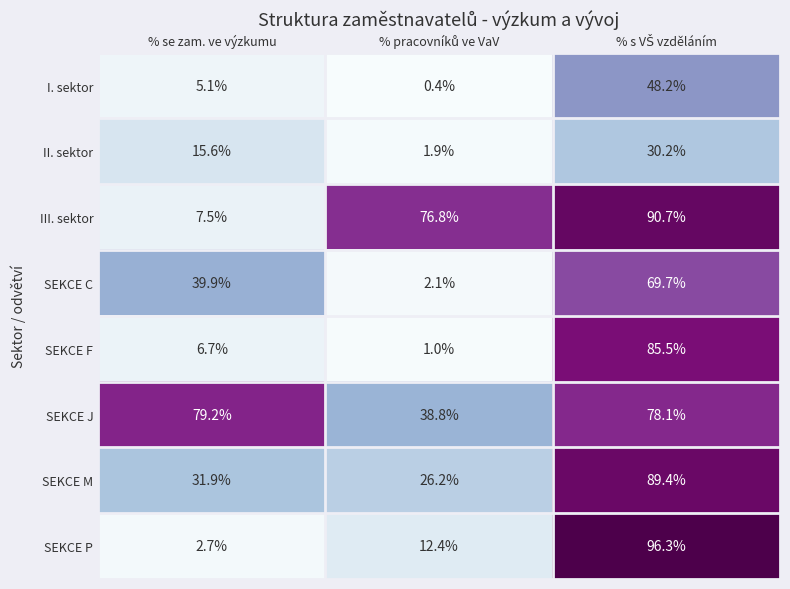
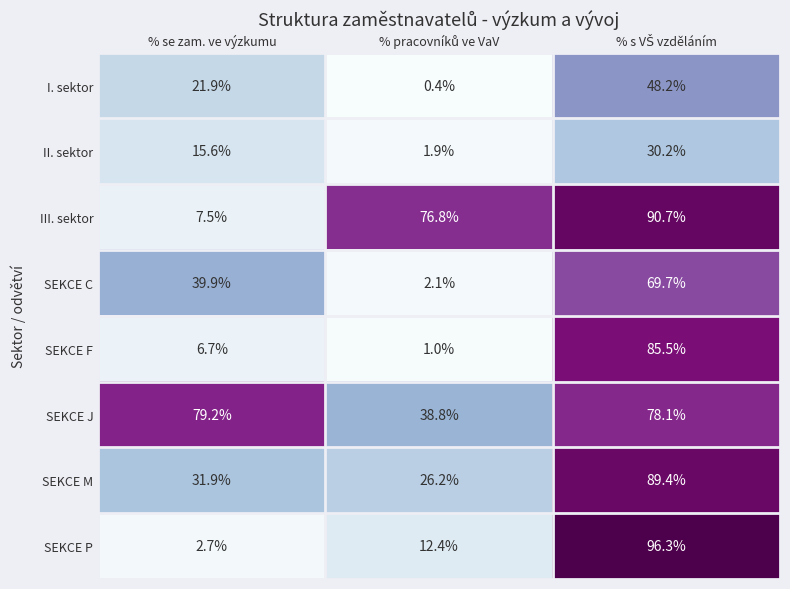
  {
    "I. sektor": {
-     "% se zam. ve výzkumu": "5.1%",
+     "% se zam. ve výzkumu": "21.9%",
      "% pracovníků ve VaV": "0.4%",
      "% s VŠ vzděláním": "48.2%"
    },
    "II. sektor": {
      "% se zam. ve výzkumu": "15.6%",
      "% pracovníků ve VaV": "1.9%",
      "% s VŠ vzděláním": "30.2%"
    },
    "III. sektor": {
      "% se zam. ve výzkumu": "7.5%",
      "% pracovníků ve VaV": "76.8%",
      "% s VŠ vzděláním": "90.7%"
    },
    "SEKCE C": {
      "% se zam. ve výzkumu": "39.9%",
      "% pracovníků ve VaV": "2.1%",
      "% s VŠ vzděláním": "69.7%"
    },
    "SEKCE F": {
      "% se zam. ve výzkumu": "6.7%",
      "% pracovníků ve VaV": "1.0%",
      "% s VŠ vzděláním": "85.5%"
    },
    "SEKCE J": {
      "% se zam. ve výzkumu": "79.2%",
      "% pracovníků ve VaV": "38.8%",
      "% s VŠ vzděláním": "78.1%"
    },
    "SEKCE M": {
      "% se zam. ve výzkumu": "31.9%",
      "% pracovníků ve VaV": "26.2%",
      "% s VŠ vzděláním": "89.4%"
    },
    "SEKCE P": {
      "% se zam. ve výzkumu": "2.7%",
      "% pracovníků ve VaV": "12.4%",
      "% s VŠ vzděláním": "96.3%"
    }
  }
